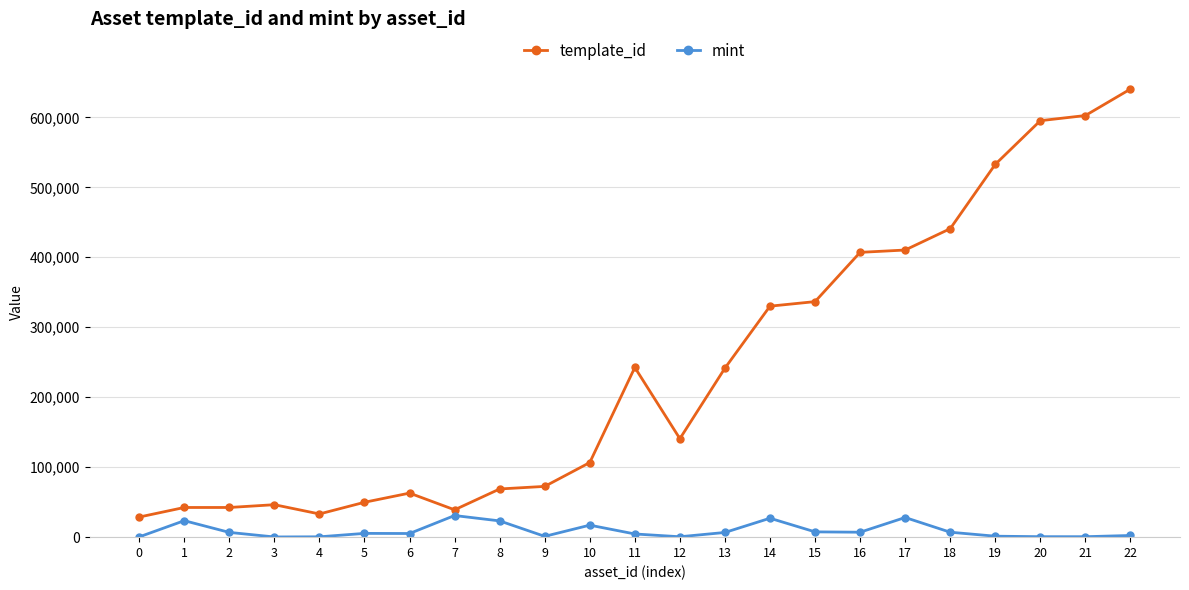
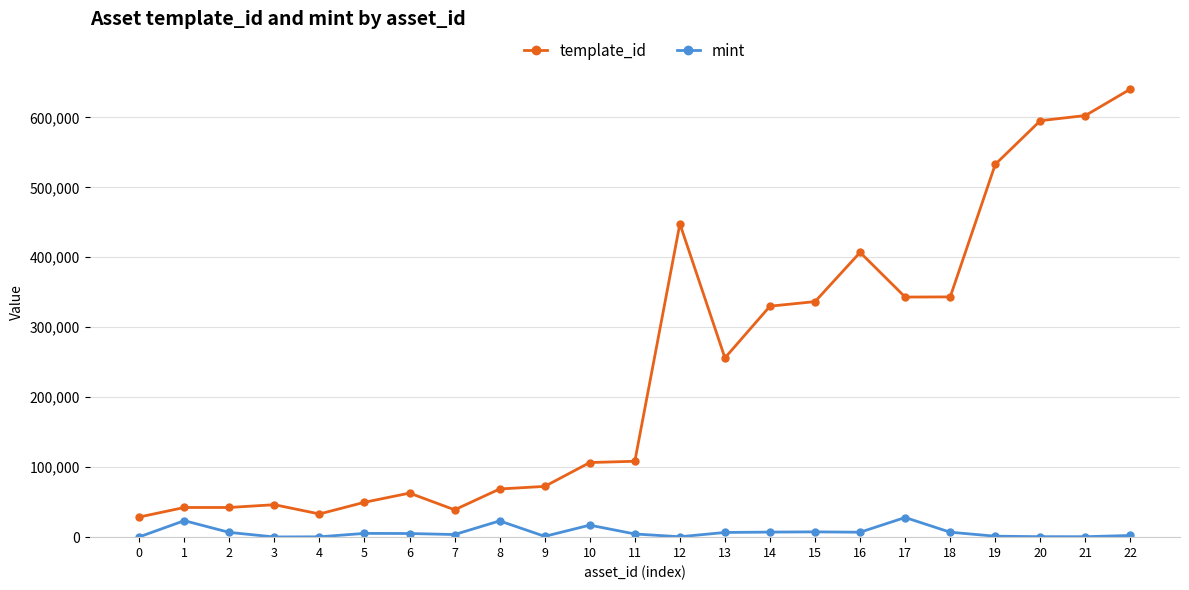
  {
    "template_id": {
      "0": "30,000",
      "1": "40,000",
      "2": "40,000",
      "3": "50,000",
      "4": "30,000",
      "5": "50,000",
      "6": "60,000",
      "7": "40,000",
      "8": "70,000",
      "9": "70,000",
      "10": "110,000",
-     "11": "240,000",
-     "12": "140,000",
-     "13": "240,000",
+     "11": "110,000",
+     "12": "450,000",
+     "13": "260,000",
      "14": "330,000",
      "15": "340,000",
      "16": "410,000",
-     "17": "410,000",
-     "18": "440,000",
+     "17": "340,000",
+     "18": "340,000",
      "19": "530,000",
      "20": "600,000",
      "21": "600,000",
      "22": "640,000"
    },
    "mint": {
      "0": "0",
      "1": "20,000",
      "2": "10,000",
      "3": "0",
      "4": "0",
      "5": "10,000",
      "6": "10,000",
-     "7": "30,000",
+     "7": "0",
      "8": "20,000",
      "9": "0",
      "10": "20,000",
      "11": "0",
      "12": "0",
      "13": "10,000",
-     "14": "30,000",
+     "14": "10,000",
      "15": "10,000",
      "16": "10,000",
      "17": "30,000",
      "18": "10,000",
      "19": "0",
      "20": "0",
      "21": "0",
      "22": "0"
    }
  }
